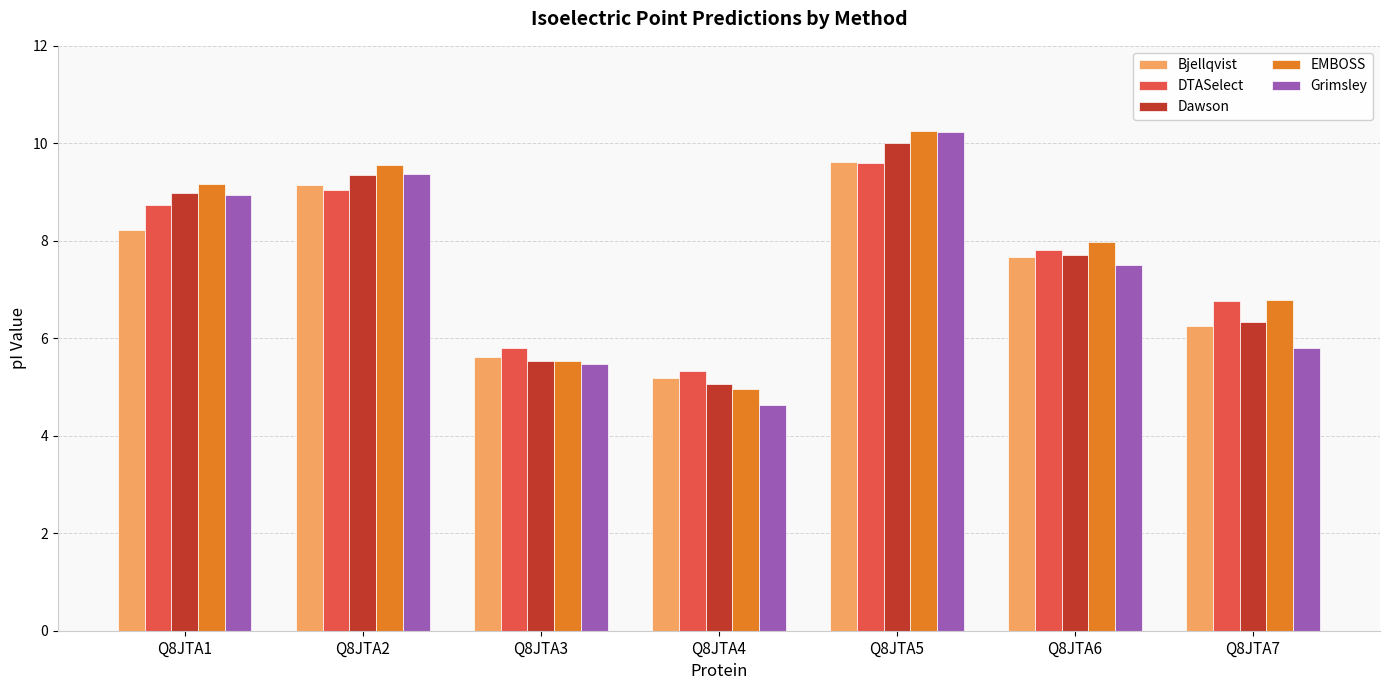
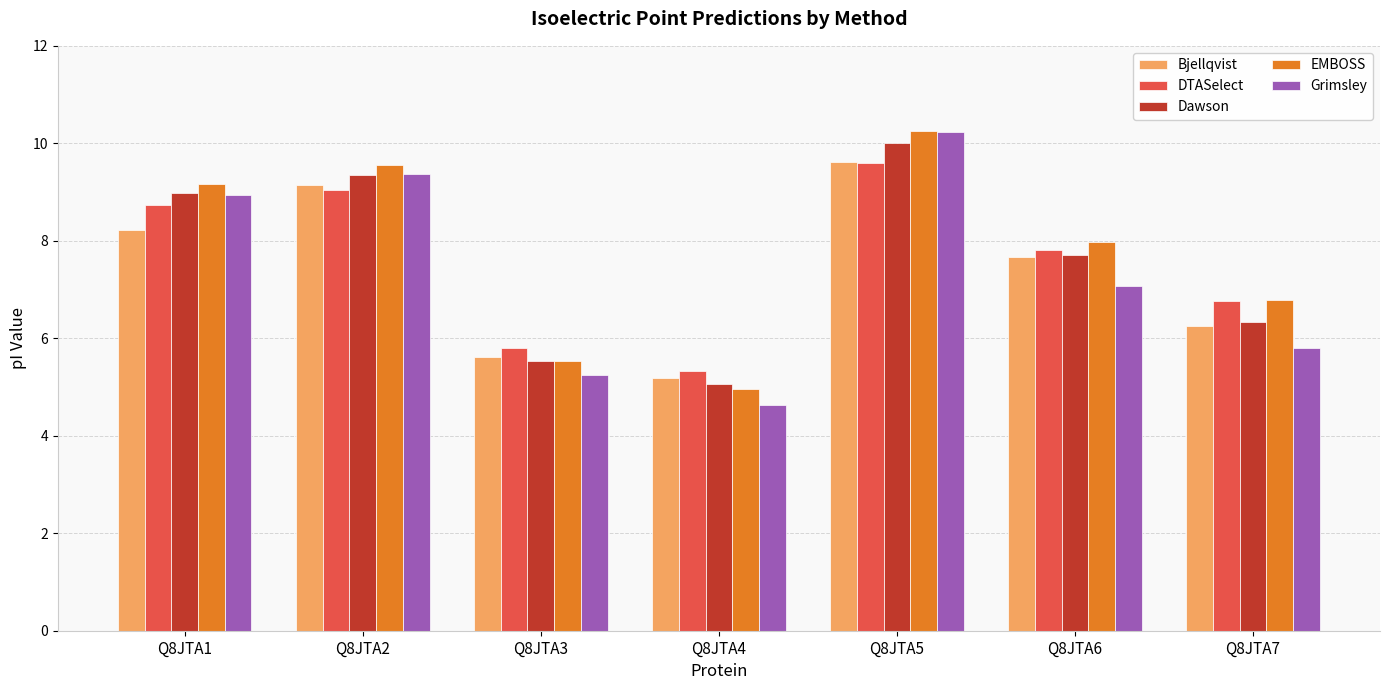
  {
    "Bjellqvist": {
      "Q8JTA1": 8.2,
      "Q8JTA2": 9.1,
      "Q8JTA3": 5.6,
      "Q8JTA4": 5.2,
      "Q8JTA5": 9.6,
      "Q8JTA6": 7.7,
      "Q8JTA7": 6.2
    },
    "Grimsley": {
      "Q8JTA1": 8.9,
      "Q8JTA2": 9.4,
-     "Q8JTA3": 5.5,
+     "Q8JTA3": 5.3,
      "Q8JTA4": 4.6,
      "Q8JTA5": 10.2,
-     "Q8JTA6": 7.5,
+     "Q8JTA6": 7.1,
      "Q8JTA7": 5.8
    }
  }
